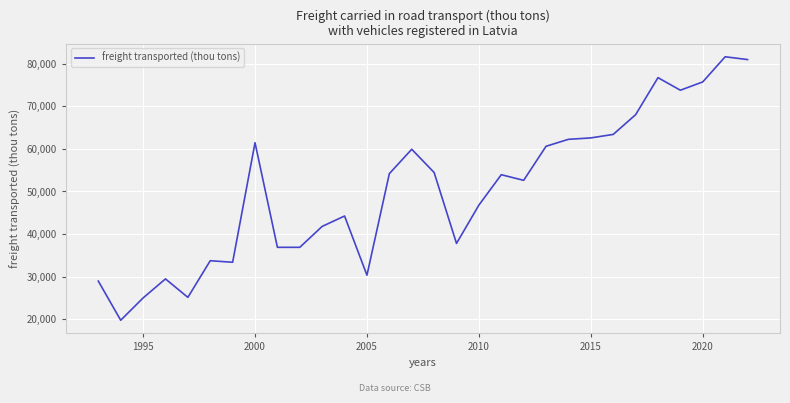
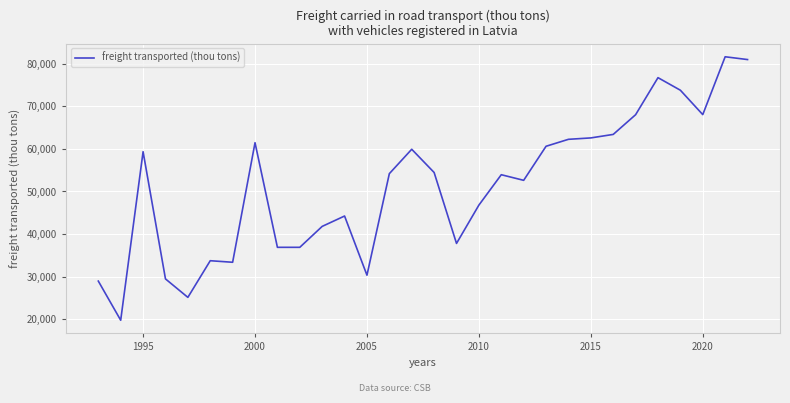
  {
-   "1995": "25,000",
+   "1995": "59,000",
    "2000": "61,000",
    "2005": "30,000",
    "2010": "47,000",
    "2015": "63,000",
-   "2020": "76,000"
+   "2020": "68,000"
  }
